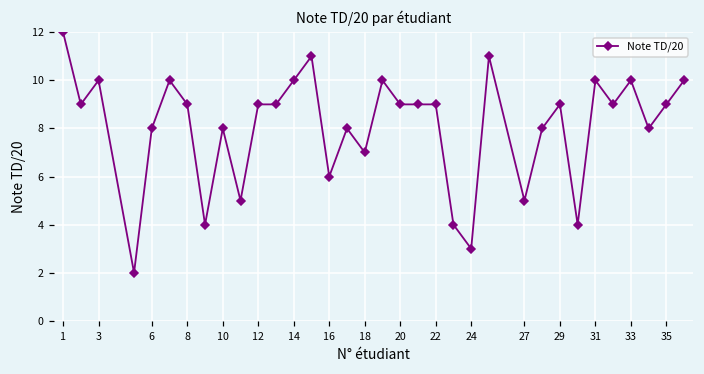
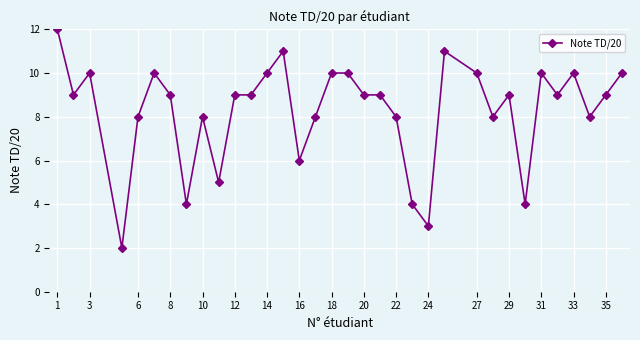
  {
    "1": 12,
    "3": 10,
    "6": 8,
    "8": 9,
    "10": 8,
    "12": 9,
    "14": 10,
    "16": 6,
-   "18": 7,
+   "18": 10,
    "20": 9,
-   "22": 9,
+   "22": 8,
    "24": 3,
-   "27": 5,
+   "27": 10,
    "29": 9,
    "31": 10,
    "33": 10,
    "35": 9
  }
